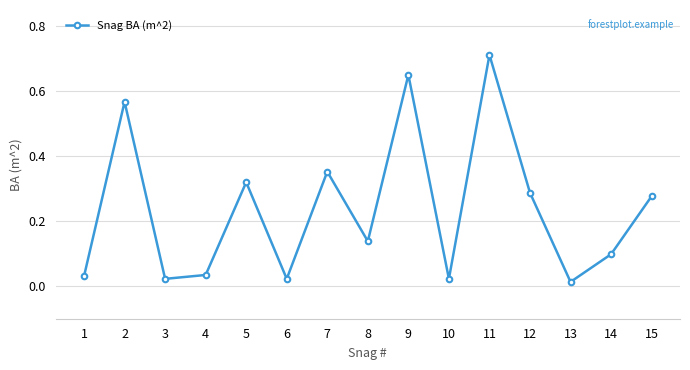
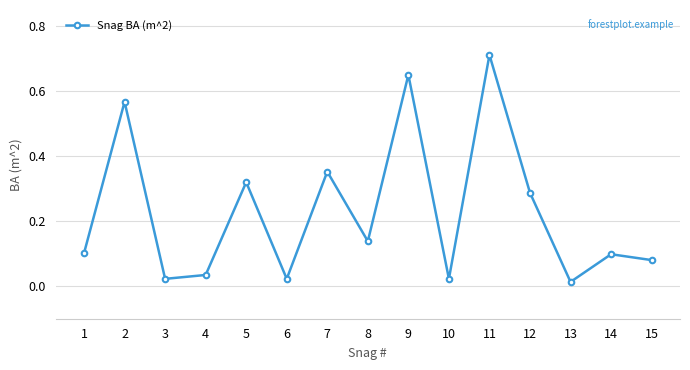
  {
-   "1": 0.03,
+   "1": 0.10,
    "2": 0.57,
    "3": 0.02,
    "4": 0.03,
    "5": 0.32,
    "6": 0.02,
    "7": 0.35,
    "8": 0.14,
    "9": 0.65,
    "10": 0.02,
    "11": 0.71,
    "12": 0.29,
    "13": 0.01,
    "14": 0.10,
-   "15": 0.28
+   "15": 0.08
  }
